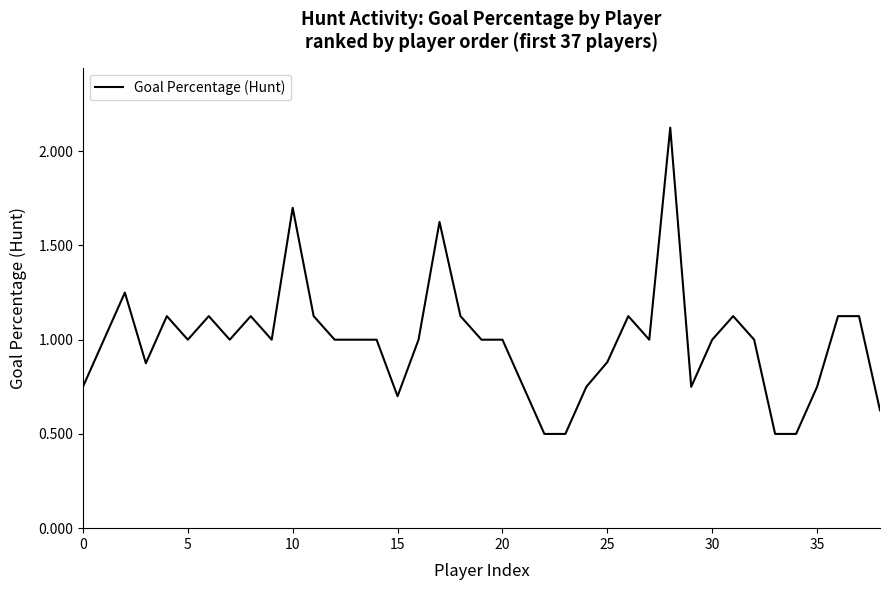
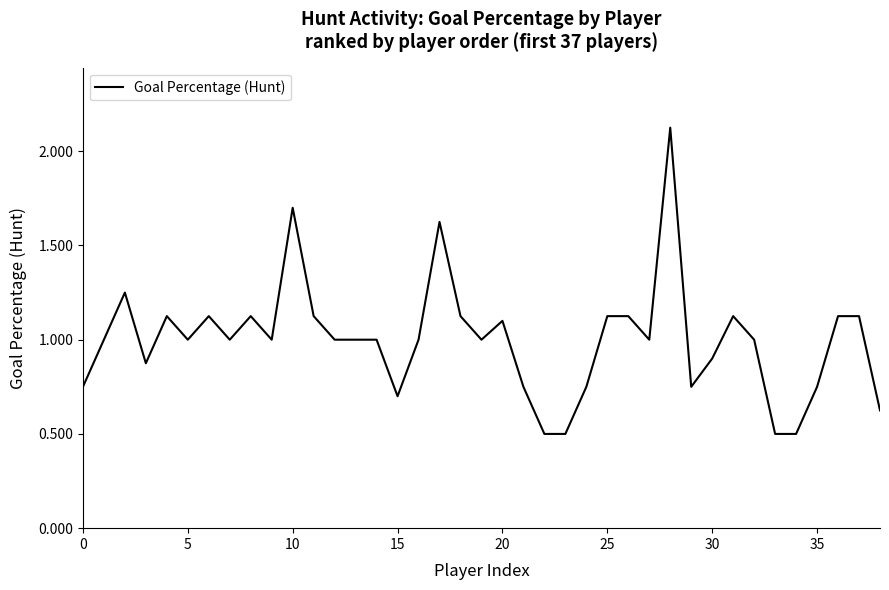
  {
    "0": 0.75,
    "5": 1.00,
    "10": 1.70,
    "15": 0.70,
-   "20": 1.0,
-   "25": 0.88,
-   "30": 1.0,
+   "20": 1.1,
+   "25": 1.13,
+   "30": 0.9,
    "35": 0.75
  }
